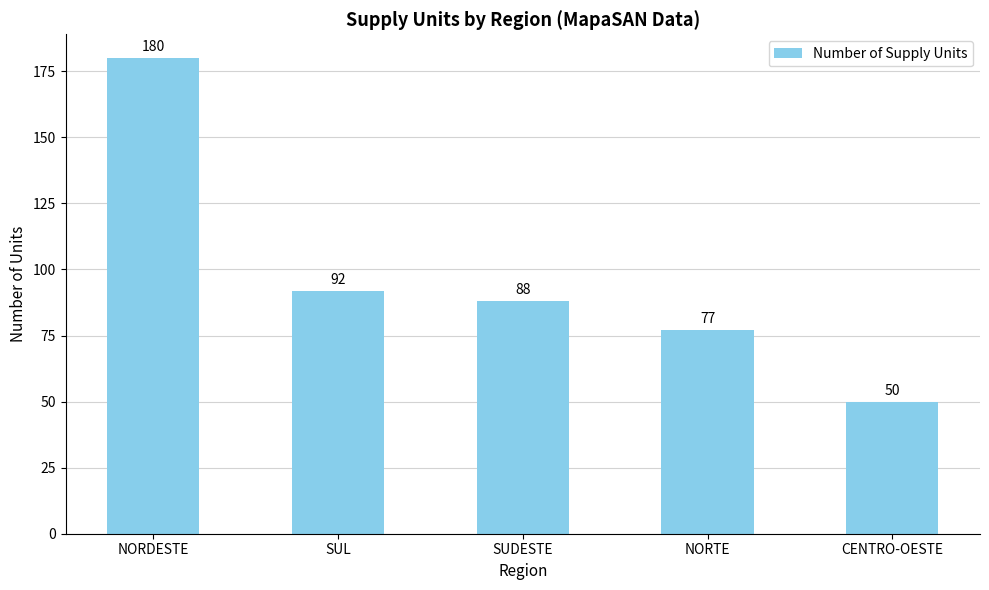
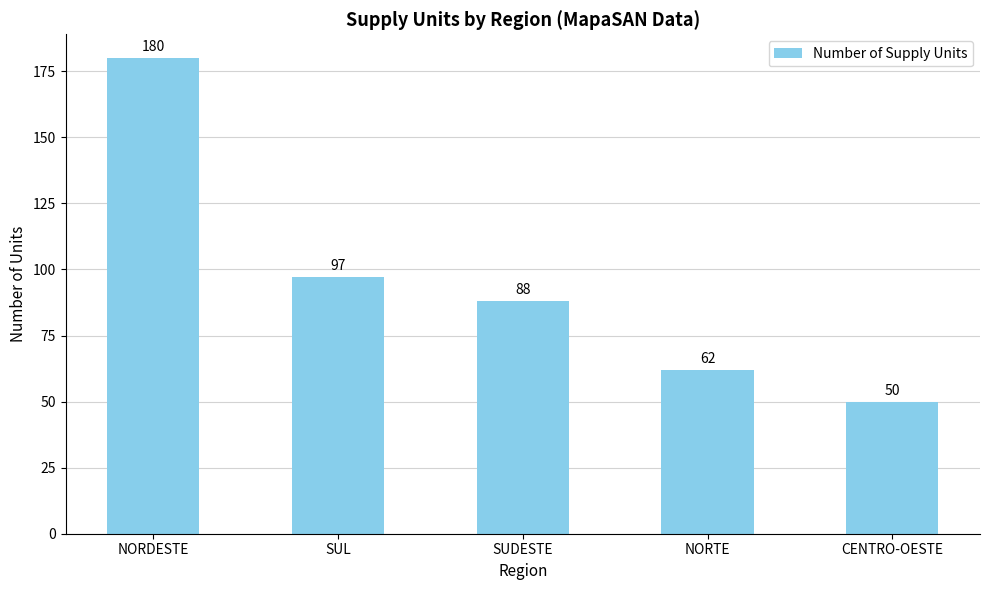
  {
    "NORDESTE": 180,
-   "SUL": 92,
+   "SUL": 97,
    "SUDESTE": 88,
-   "NORTE": 77,
+   "NORTE": 62,
    "CENTRO-OESTE": 50
  }
